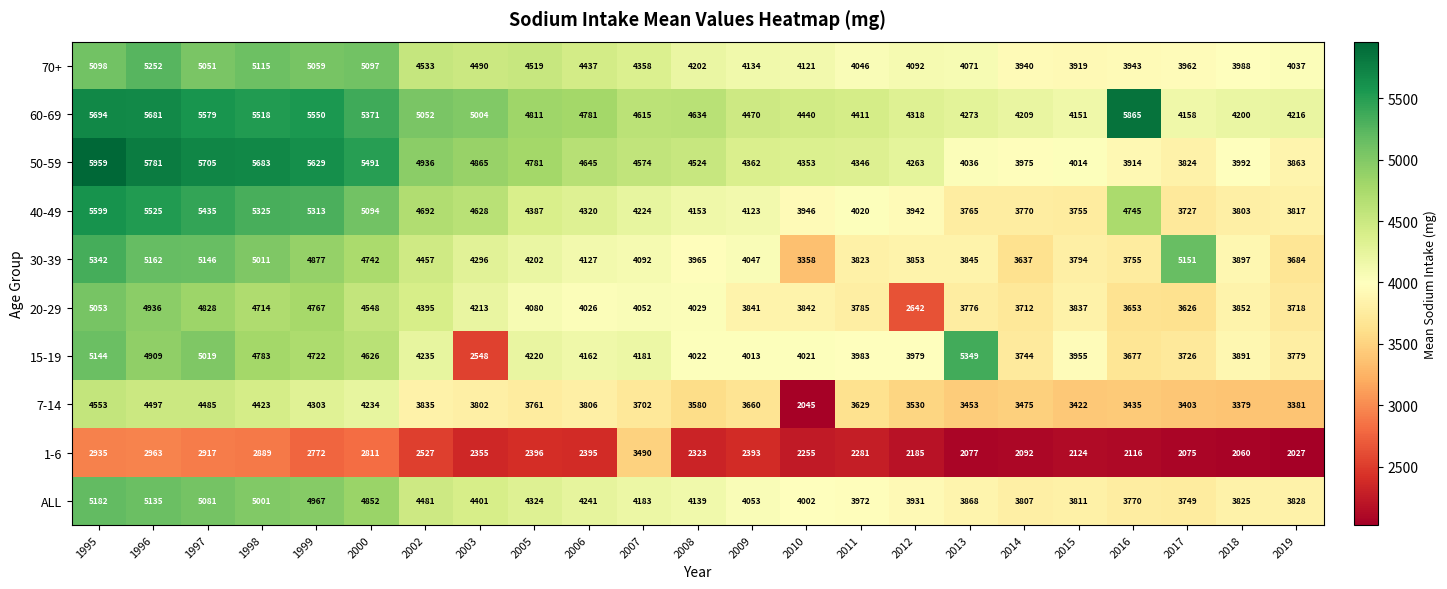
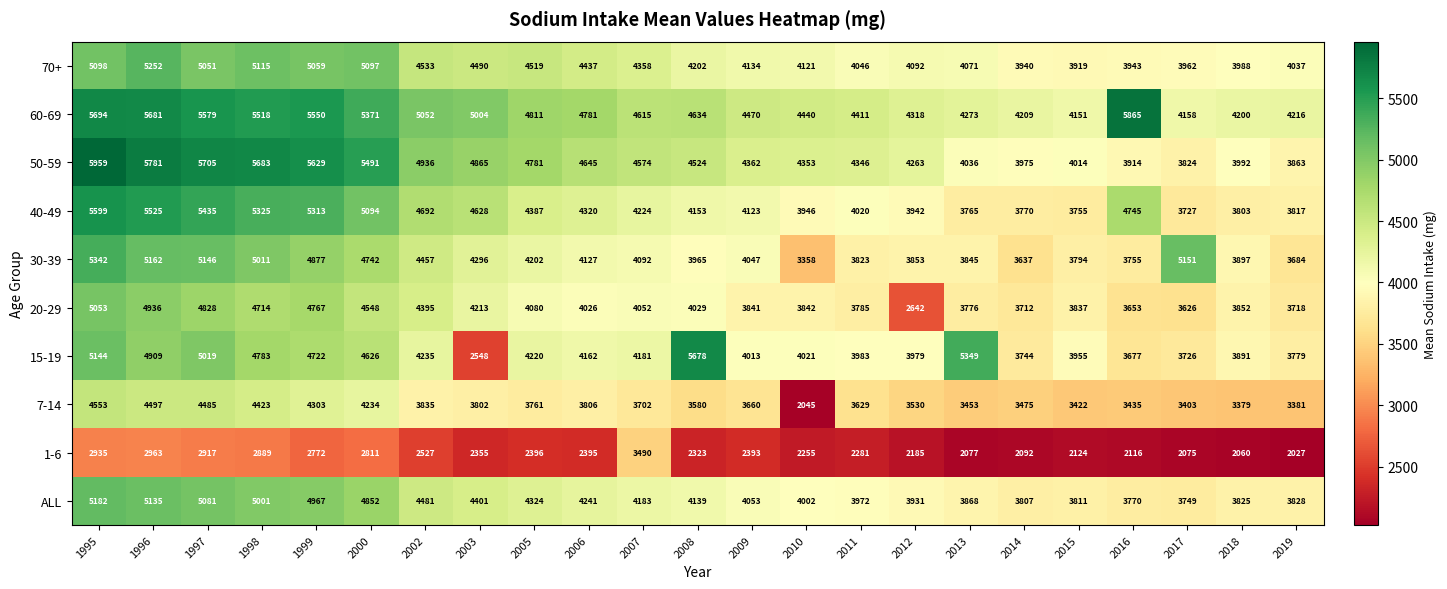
  {
    "15-19": {
      "1995": 5144,
      "1996": 4909,
      "1997": 5019,
      "1998": 4783,
      "1999": 4722,
      "2000": 4626,
      "2002": 4235,
      "2003": 2548,
      "2005": 4220,
      "2006": 4162,
      "2007": 4181,
-     "2008": 4022,
+     "2008": 5678,
      "2009": 4013,
      "2010": 4021,
      "2011": 3983,
      "2012": 3979,
      "2013": 5349,
      "2014": 3744,
      "2015": 3955,
      "2016": 3677,
      "2017": 3726,
      "2018": 3891,
      "2019": 3779
    }
  }
